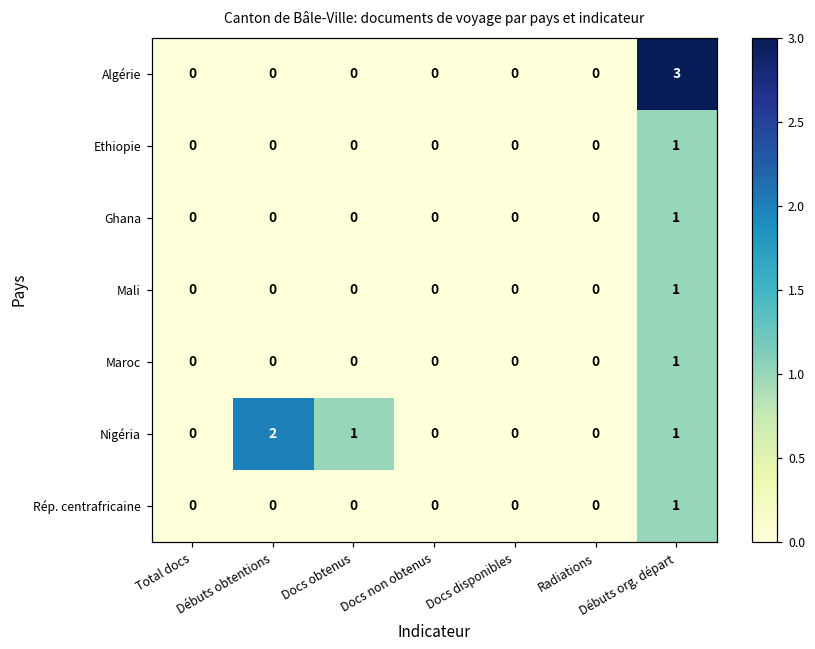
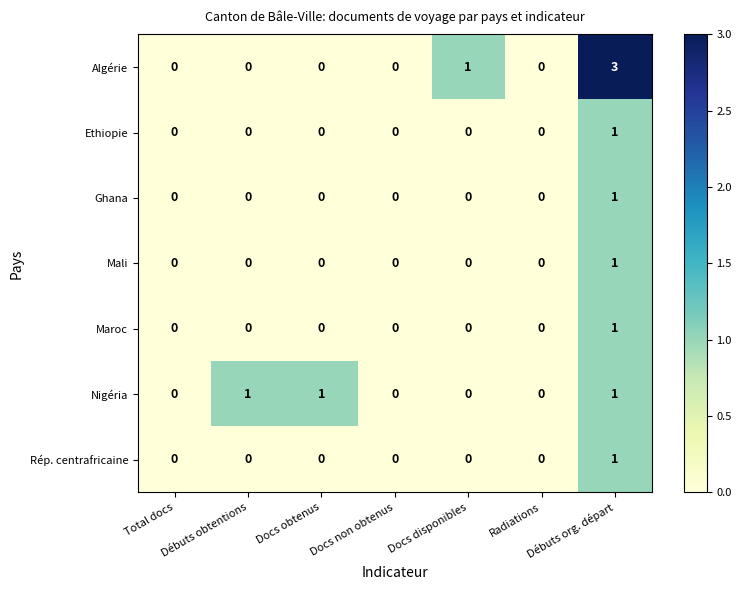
  {
    "Algérie": {
      "Total docs": 0,
      "Débuts obtentions": 0,
      "Docs obtenus": 0,
      "Docs non obtenus": 0,
-     "Docs disponibles": 0,
+     "Docs disponibles": 1,
      "Radiations": 0,
      "Débuts org. départ": 3
    },
    "Ethiopie": {
      "Total docs": 0,
      "Débuts obtentions": 0,
      "Docs obtenus": 0,
      "Docs non obtenus": 0,
      "Docs disponibles": 0,
      "Radiations": 0,
      "Débuts org. départ": 1
    },
    "Ghana": {
      "Total docs": 0,
      "Débuts obtentions": 0,
      "Docs obtenus": 0,
      "Docs non obtenus": 0,
      "Docs disponibles": 0,
      "Radiations": 0,
      "Débuts org. départ": 1
    },
    "Mali": {
      "Total docs": 0,
      "Débuts obtentions": 0,
      "Docs obtenus": 0,
      "Docs non obtenus": 0,
      "Docs disponibles": 0,
      "Radiations": 0,
      "Débuts org. départ": 1
    },
    "Maroc": {
      "Total docs": 0,
      "Débuts obtentions": 0,
      "Docs obtenus": 0,
      "Docs non obtenus": 0,
      "Docs disponibles": 0,
      "Radiations": 0,
      "Débuts org. départ": 1
    },
    "Nigéria": {
      "Total docs": 0,
-     "Débuts obtentions": 2,
+     "Débuts obtentions": 1,
      "Docs obtenus": 1,
      "Docs non obtenus": 0,
      "Docs disponibles": 0,
      "Radiations": 0,
      "Débuts org. départ": 1
    },
    "Rép. centrafricaine": {
      "Total docs": 0,
      "Débuts obtentions": 0,
      "Docs obtenus": 0,
      "Docs non obtenus": 0,
      "Docs disponibles": 0,
      "Radiations": 0,
      "Débuts org. départ": 1
    }
  }
